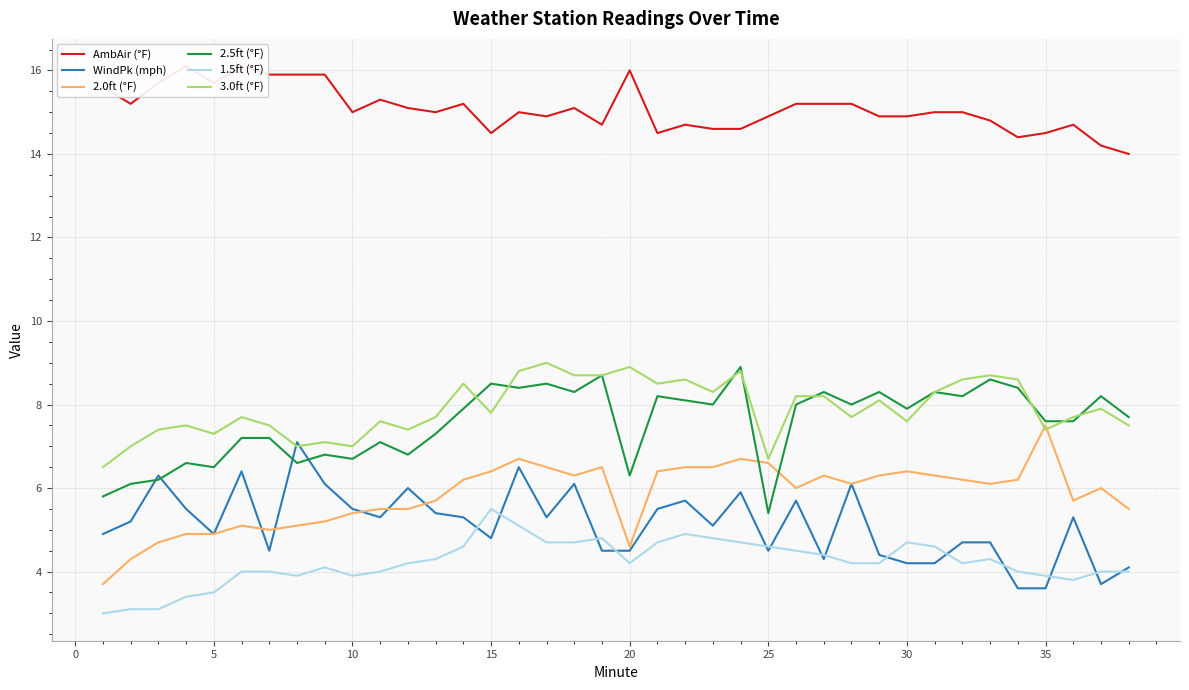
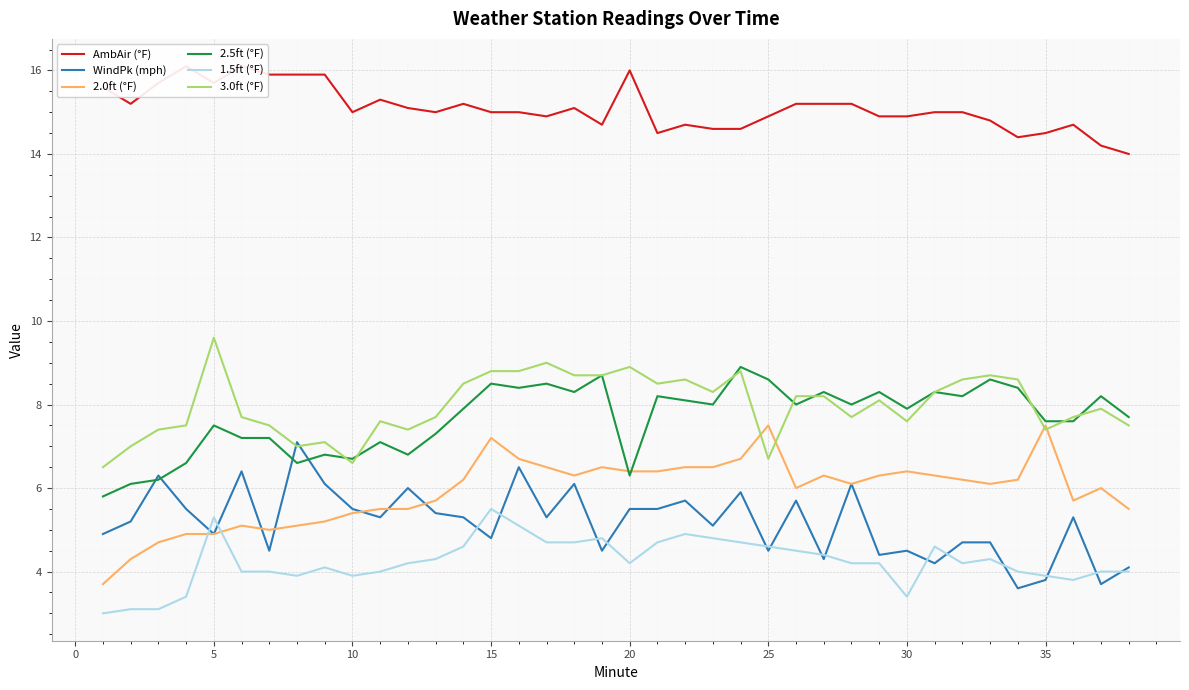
  {
    "AmbAir (°F)": {
      "10": 15.0,
-     "15": 14.5,
+     "15": 15.0,
      "20": 16.0,
      "25": 14.9,
      "30": 14.9,
      "35": 14.5
    },
    "WindPk (mph)": {
      "10": 5.5,
      "15": 4.8,
-     "20": 4.5,
+     "20": 5.5,
      "25": 4.5,
-     "30": 4.2,
-     "35": 3.6
+     "30": 4.5,
+     "35": 3.8
    },
    "2.0ft (°F)": {
      "10": 5.4,
-     "15": 6.4,
-     "20": 4.6,
-     "25": 6.6,
+     "15": 7.2,
+     "20": 6.4,
+     "25": 7.5,
      "30": 6.4,
      "35": 7.5
    },
    "2.5ft (°F)": {
-     "5": 6.5,
+     "5": 7.5,
      "10": 6.7,
      "15": 8.5,
      "20": 6.3,
-     "25": 5.4,
+     "25": 8.6,
      "30": 7.9,
      "35": 7.6
    },
    "1.5ft (°F)": {
-     "5": 3.5,
+     "5": 5.3,
      "10": 3.9,
      "15": 5.5,
      "20": 4.2,
      "25": 4.6,
-     "30": 4.7,
+     "30": 3.4,
      "35": 3.9
    },
    "3.0ft (°F)": {
-     "5": 7.3,
-     "10": 7.0,
-     "15": 7.8,
+     "5": 9.6,
+     "10": 6.6,
+     "15": 8.8,
      "20": 8.9,
      "25": 6.7,
      "30": 7.6,
      "35": 7.4
    }
  }
